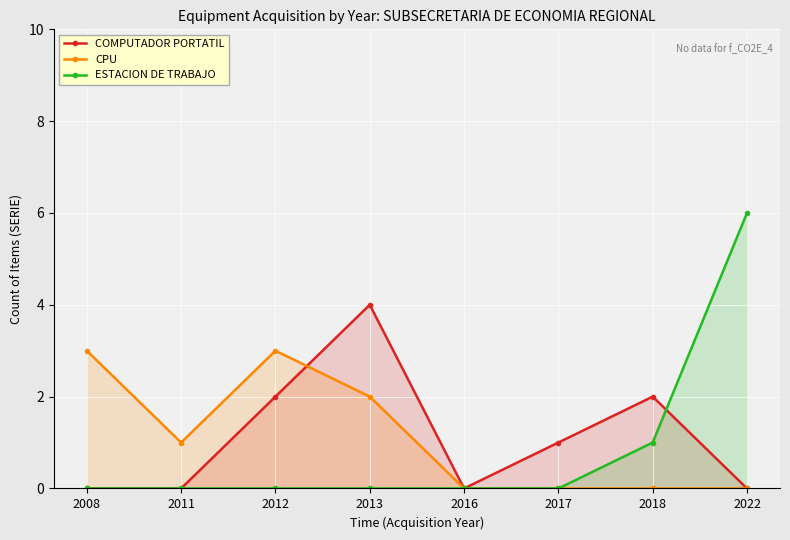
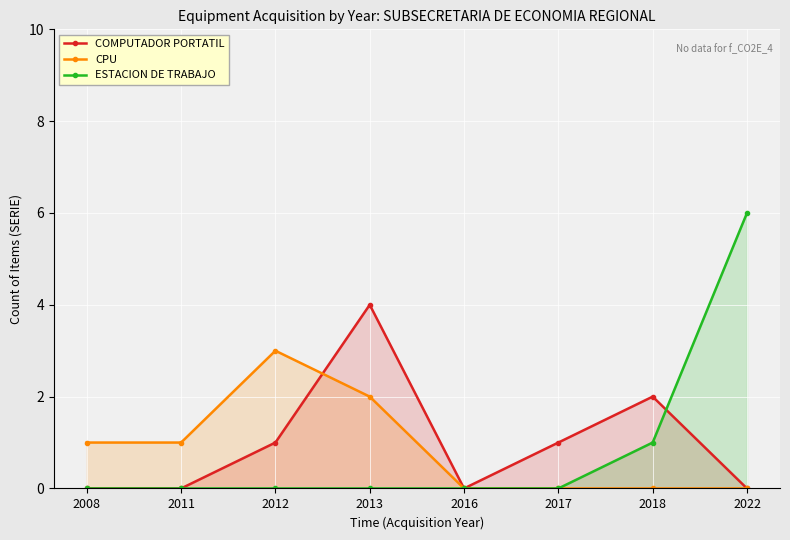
  {
    "COMPUTADOR PORTATIL": {
-     "2012": 2,
+     "2012": 1,
      "2013": 4,
      "2017": 1,
      "2018": 2
    },
    "CPU": {
-     "2008": 3,
+     "2008": 1,
      "2011": 1,
      "2012": 3,
      "2013": 2,
      "2018": 0
    },
    "ESTACION DE TRABAJO": {
      "2012": 0,
      "2013": 0,
      "2018": 1,
      "2022": 6
    }
  }
